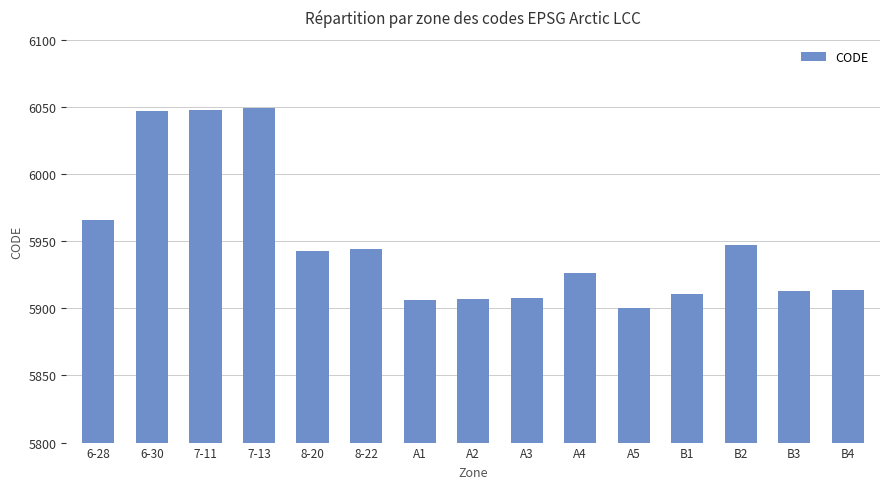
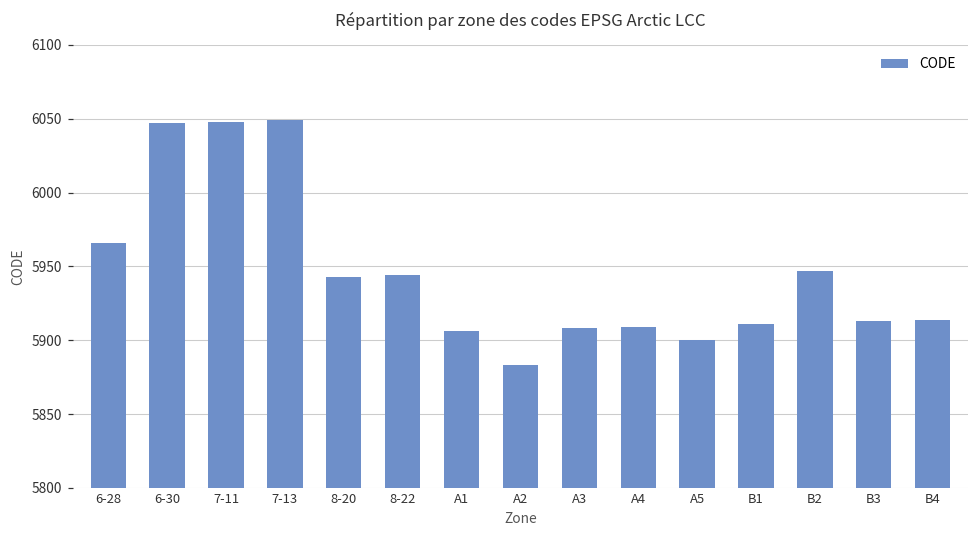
  {
    "6-28": 5966,
    "6-30": 6047,
    "7-11": 6048,
    "7-13": 6049,
    "8-20": 5943,
    "8-22": 5944,
    "A1": 5906,
-   "A2": 5907,
+   "A2": 5883,
    "A3": 5908,
-   "A4": 5926,
+   "A4": 5909,
    "A5": 5900,
    "B1": 5911,
    "B2": 5947,
    "B3": 5913,
    "B4": 5914
  }
